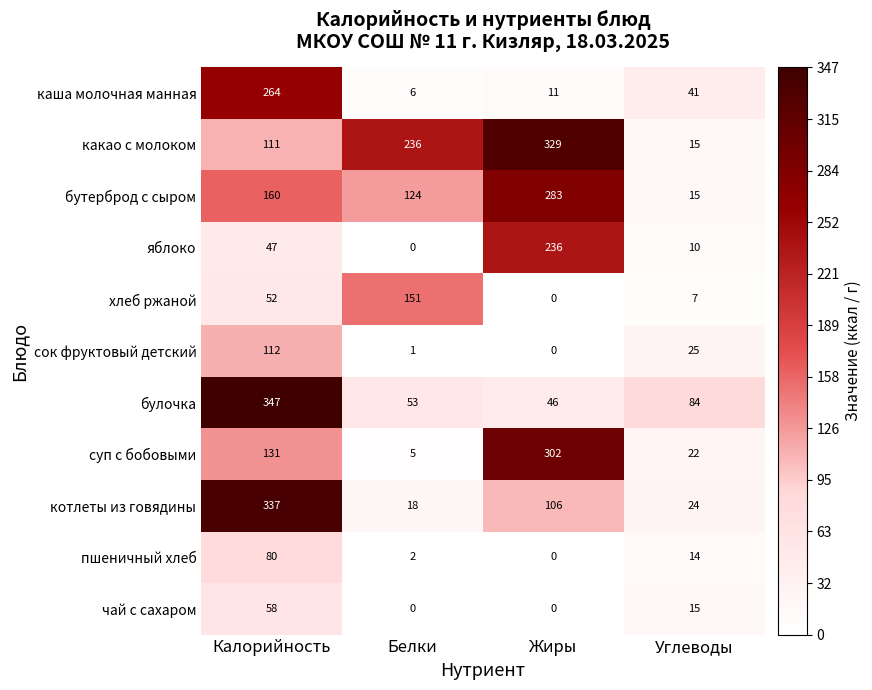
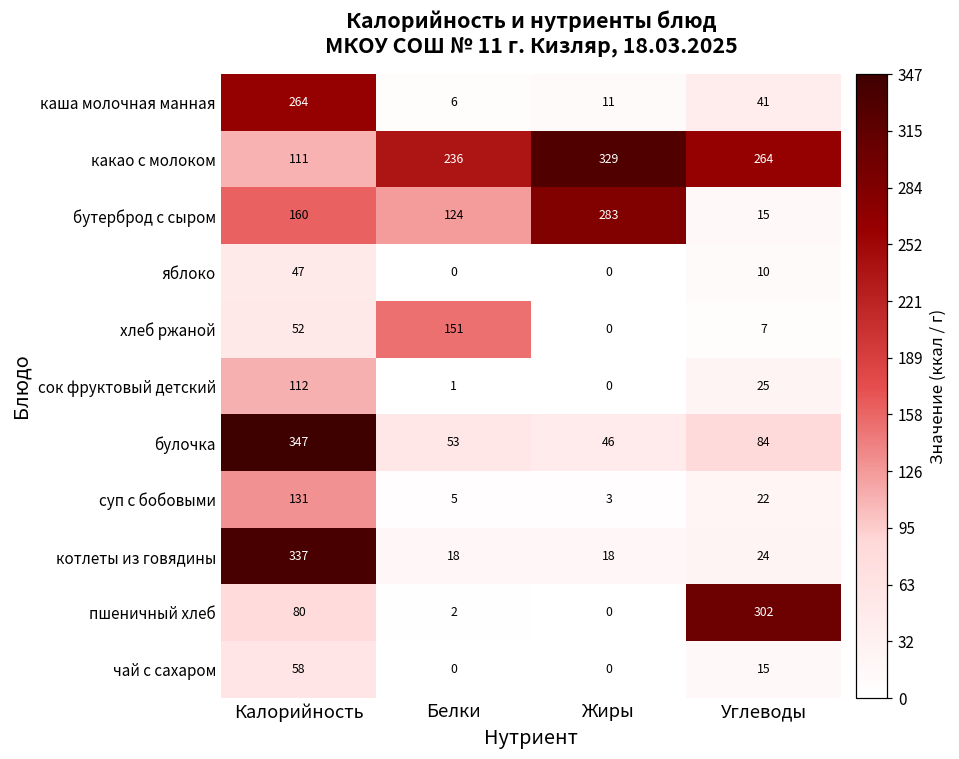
  {
    "каша молочная манная": {
      "Калорийность": 264,
      "Белки": 6,
      "Жиры": 11,
      "Углеводы": 41
    },
    "какао с молоком": {
      "Калорийность": 111,
      "Белки": 236,
      "Жиры": 329,
-     "Углеводы": 15
+     "Углеводы": 264
    },
    "бутерброд с сыром": {
      "Калорийность": 160,
      "Белки": 124,
      "Жиры": 283,
      "Углеводы": 15
    },
    "яблоко": {
      "Калорийность": 47,
      "Белки": 0,
-     "Жиры": 236,
+     "Жиры": 0,
      "Углеводы": 10
    },
    "хлеб ржаной": {
      "Калорийность": 52,
      "Белки": 151,
      "Жиры": 0,
      "Углеводы": 7
    },
    "сок фруктовый детский": {
      "Калорийность": 112,
      "Белки": 1,
      "Жиры": 0,
      "Углеводы": 25
    },
    "булочка": {
      "Калорийность": 347,
      "Белки": 53,
      "Жиры": 46,
      "Углеводы": 84
    },
    "суп с бобовыми": {
      "Калорийность": 131,
      "Белки": 5,
-     "Жиры": 302,
+     "Жиры": 3,
      "Углеводы": 22
    },
    "котлеты из говядины": {
      "Калорийность": 337,
      "Белки": 18,
-     "Жиры": 106,
+     "Жиры": 18,
      "Углеводы": 24
    },
    "пшеничный хлеб": {
      "Калорийность": 80,
      "Белки": 2,
      "Жиры": 0,
-     "Углеводы": 14
+     "Углеводы": 302
    },
    "чай с сахаром": {
      "Калорийность": 58,
      "Белки": 0,
      "Жиры": 0,
      "Углеводы": 15
    }
  }
